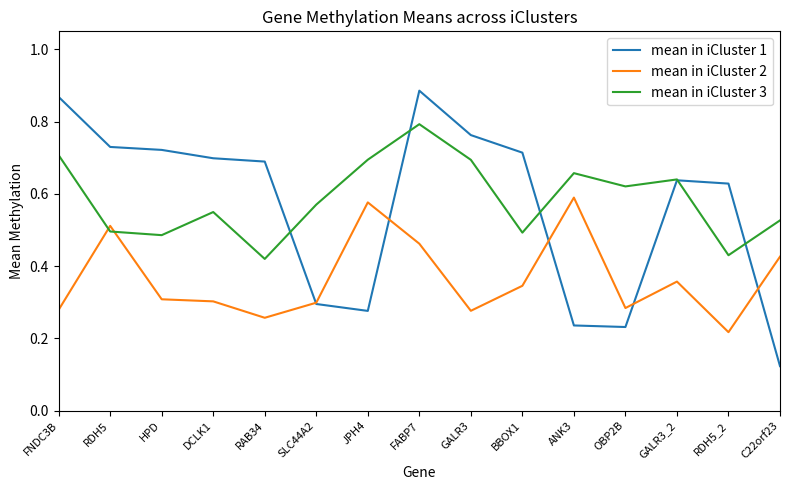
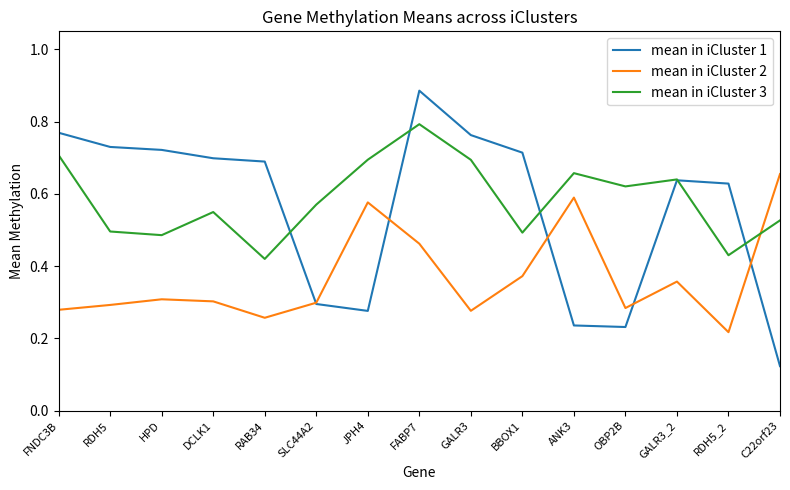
  {
    "mean in iCluster 1": {
-     "FNDC3B": 0.87,
+     "FNDC3B": 0.77,
      "RDH5": 0.73,
      "HPD": 0.72,
      "DCLK1": 0.70,
      "RAB34": 0.69,
      "JPH4": 0.28,
      "FABP7": 0.89,
      "GALR3": 0.76,
      "BBOX1": 0.71,
      "ANK3": 0.24,
      "OBP2B": 0.23,
      "RDH5_2": 0.63,
      "C22orf23": 0.12
    },
    "mean in iCluster 2": {
      "FNDC3B": 0.28,
-     "RDH5": 0.51,
+     "RDH5": 0.29,
      "HPD": 0.31,
      "DCLK1": 0.30,
      "RAB34": 0.26,
      "JPH4": 0.58,
      "FABP7": 0.46,
      "GALR3": 0.28,
-     "BBOX1": 0.35,
+     "BBOX1": 0.37,
      "ANK3": 0.59,
      "OBP2B": 0.28,
      "GALR3_2": 0.36,
      "RDH5_2": 0.22,
-     "C22orf23": 0.43
+     "C22orf23": 0.65
    },
    "mean in iCluster 3": {
      "FNDC3B": 0.71,
      "RDH5": 0.50,
      "HPD": 0.49,
      "DCLK1": 0.55,
      "RAB34": 0.42,
      "SLC44A2": 0.57,
      "JPH4": 0.69,
      "FABP7": 0.79,
      "GALR3": 0.69,
      "BBOX1": 0.49,
      "ANK3": 0.66,
      "OBP2B": 0.62,
      "RDH5_2": 0.43,
      "C22orf23": 0.53
    }
  }
